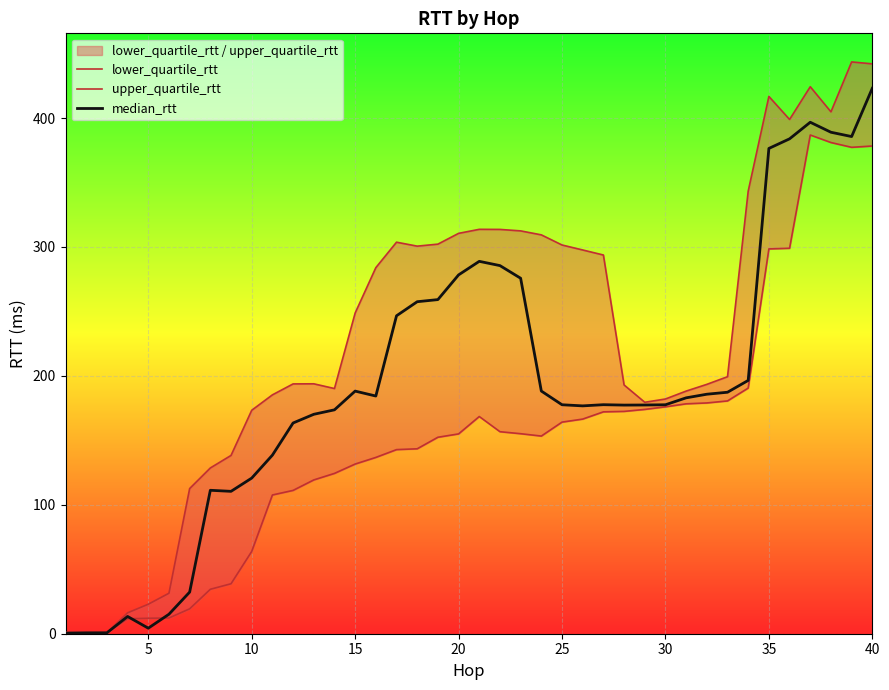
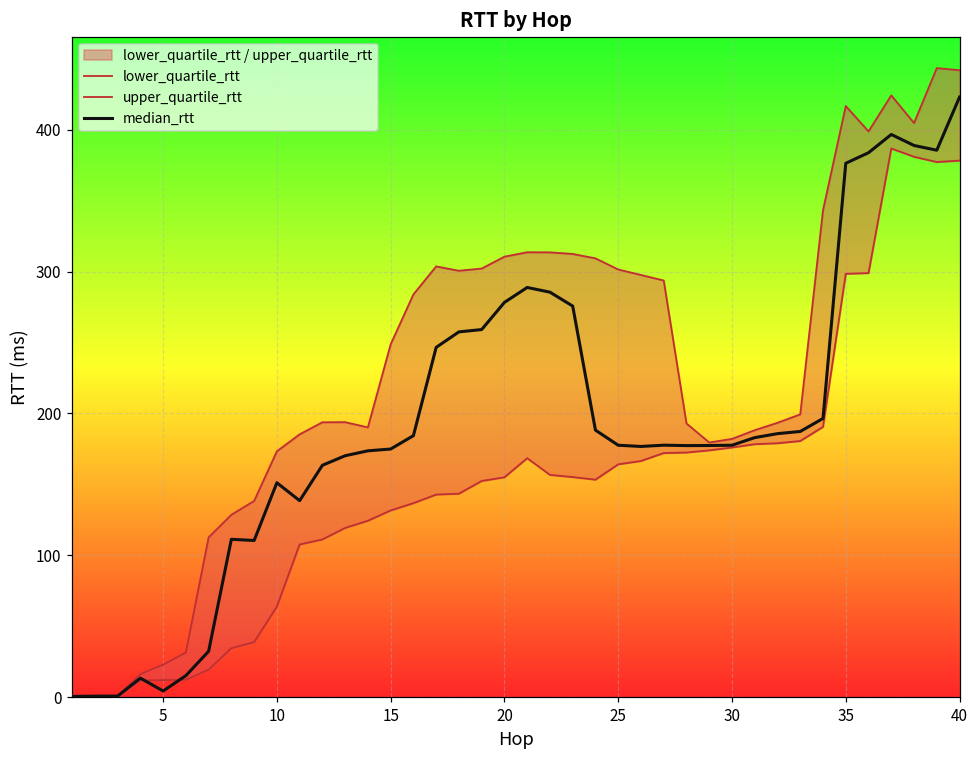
  {
    "median_rtt": {
      "5": 4,
-     "10": 121,
-     "15": 188,
+     "10": 151,
+     "15": 175,
      "20": 278,
      "25": 178,
      "35": 376,
      "40": 423
    }
  }
